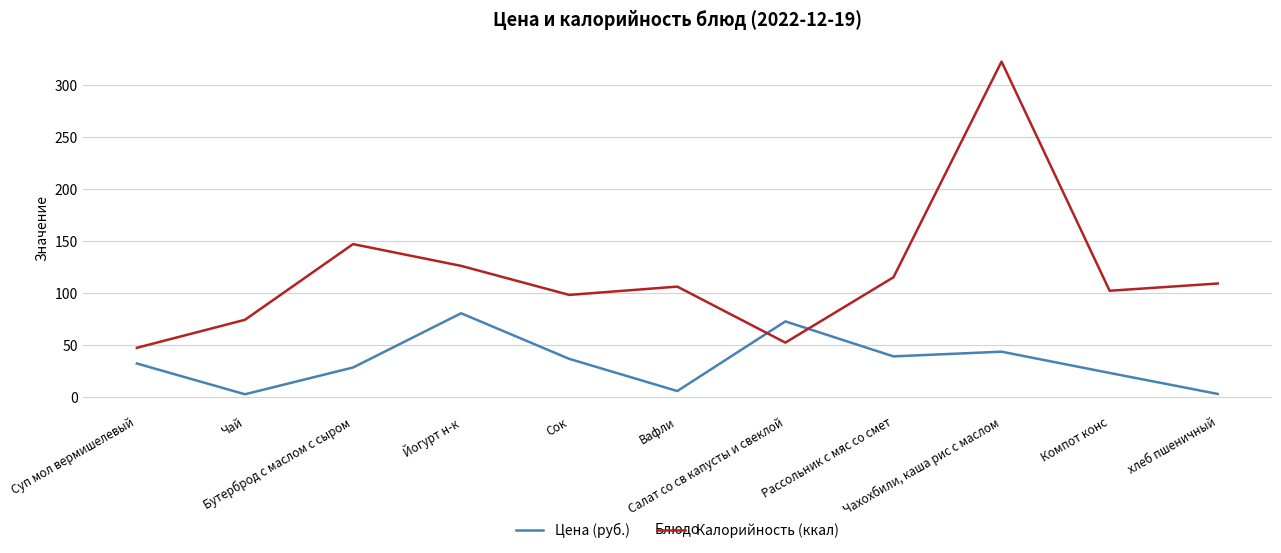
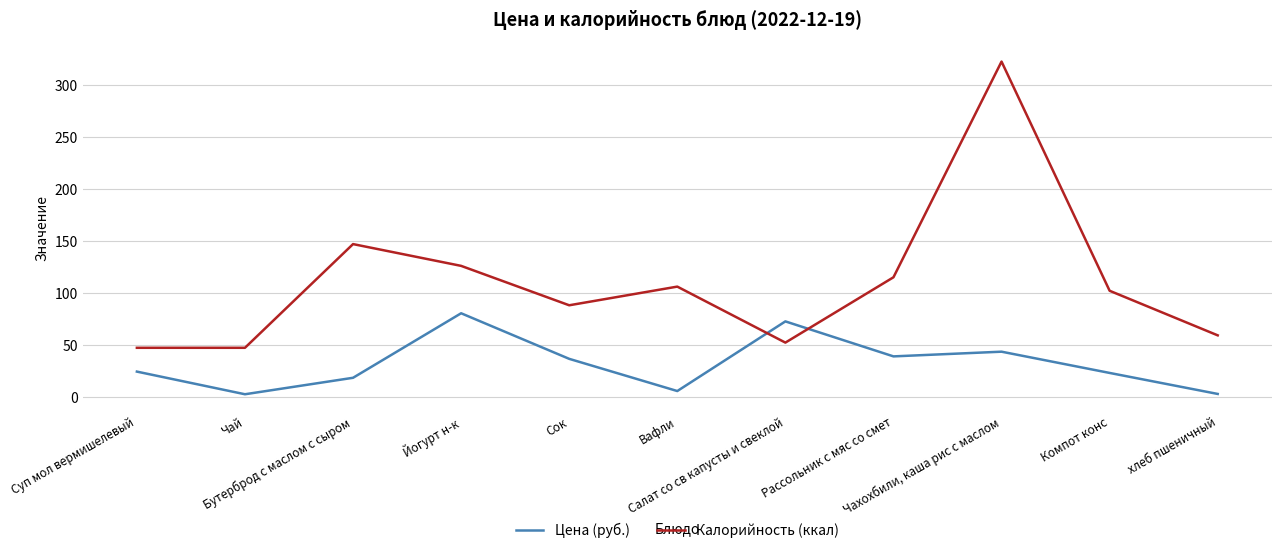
  {
    "Цена (руб.)": {
-     "Суп мол вермишелевый": 32,
+     "Суп мол вермишелевый": 24,
      "Чай": 2,
-     "Бутерброд с маслом с сыром": 28,
+     "Бутерброд с маслом с сыром": 18,
      "Йогурт н-к": 80,
      "Сок": 36,
      "Вафли": 5,
      "Салат со св капусты и свеклой": 72,
      "Рассольник с мяс со смет": 39,
      "Чахохбили, каша рис с маслом": 43,
      "Компот конс": 23,
      "хлеб пшеничный": 3
    },
    "Калорийность (ккал)": {
      "Суп мол вермишелевый": 47,
-     "Чай": 74,
+     "Чай": 47,
      "Бутерброд с маслом с сыром": 147,
      "Йогурт н-к": 126,
-     "Сок": 98,
+     "Сок": 88,
      "Вафли": 106,
      "Салат со св капусты и свеклой": 52,
      "Рассольник с мяс со смет": 115,
      "Чахохбили, каша рис с маслом": 323,
      "Компот конс": 102,
-     "хлеб пшеничный": 109
+     "хлеб пшеничный": 59
    }
  }
